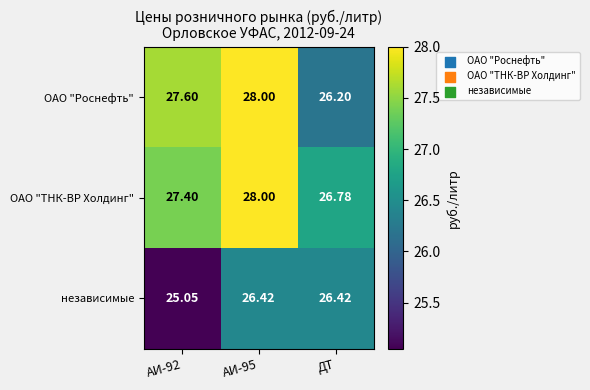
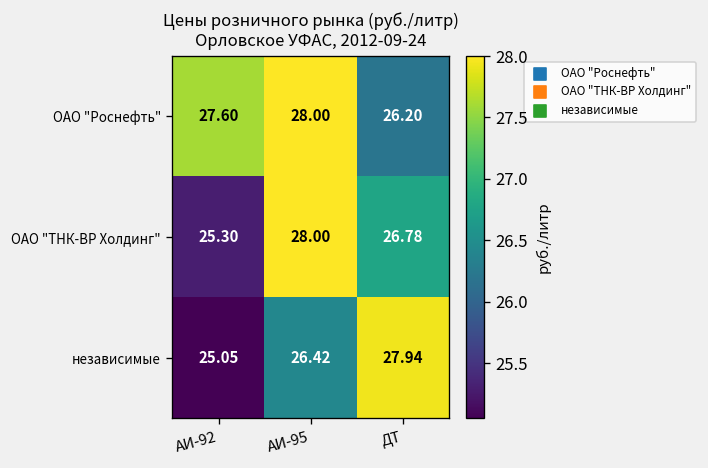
  {
    "ОАО \"Роснефть\"": {
      "АИ-92": 27.60,
      "АИ-95": 28.00,
      "ДТ": 26.20
    },
    "ОАО \"ТНК-ВР Холдинг\"": {
-     "АИ-92": 27.40,
+     "АИ-92": 25.30,
      "АИ-95": 28.00,
      "ДТ": 26.78
    },
    "независимые": {
      "АИ-92": 25.05,
      "АИ-95": 26.42,
-     "ДТ": 26.42
+     "ДТ": 27.94
    }
  }
